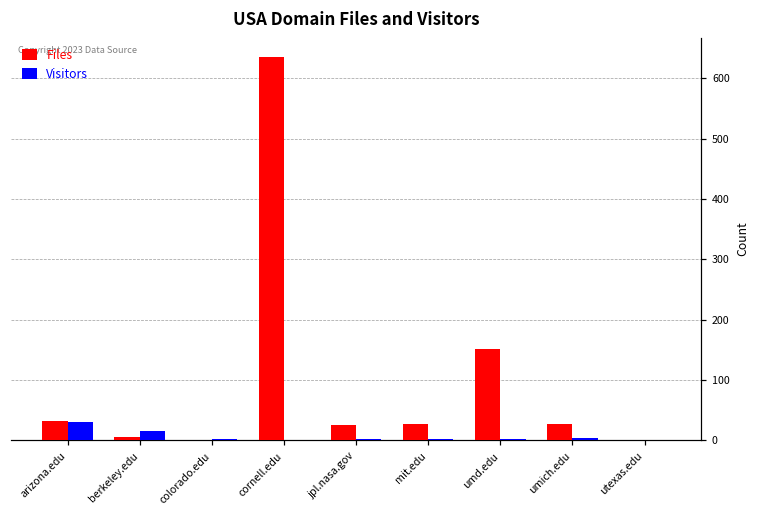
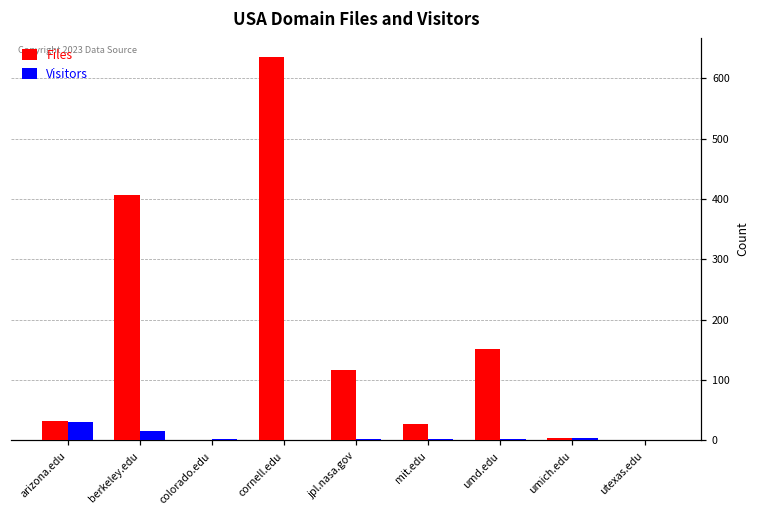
  {
    "Files": {
      "arizona.edu": 30,
-     "berkeley.edu": 10,
+     "berkeley.edu": 410,
      "colorado.edu": 0,
      "cornell.edu": 640,
-     "jpl.nasa.gov": 30,
+     "jpl.nasa.gov": 120,
      "mit.edu": 30,
      "umd.edu": 150,
-     "umich.edu": 30,
+     "umich.edu": 0,
      "utexas.edu": 0
    },
    "Visitors": {
      "arizona.edu": 30,
      "berkeley.edu": 20
    }
  }
